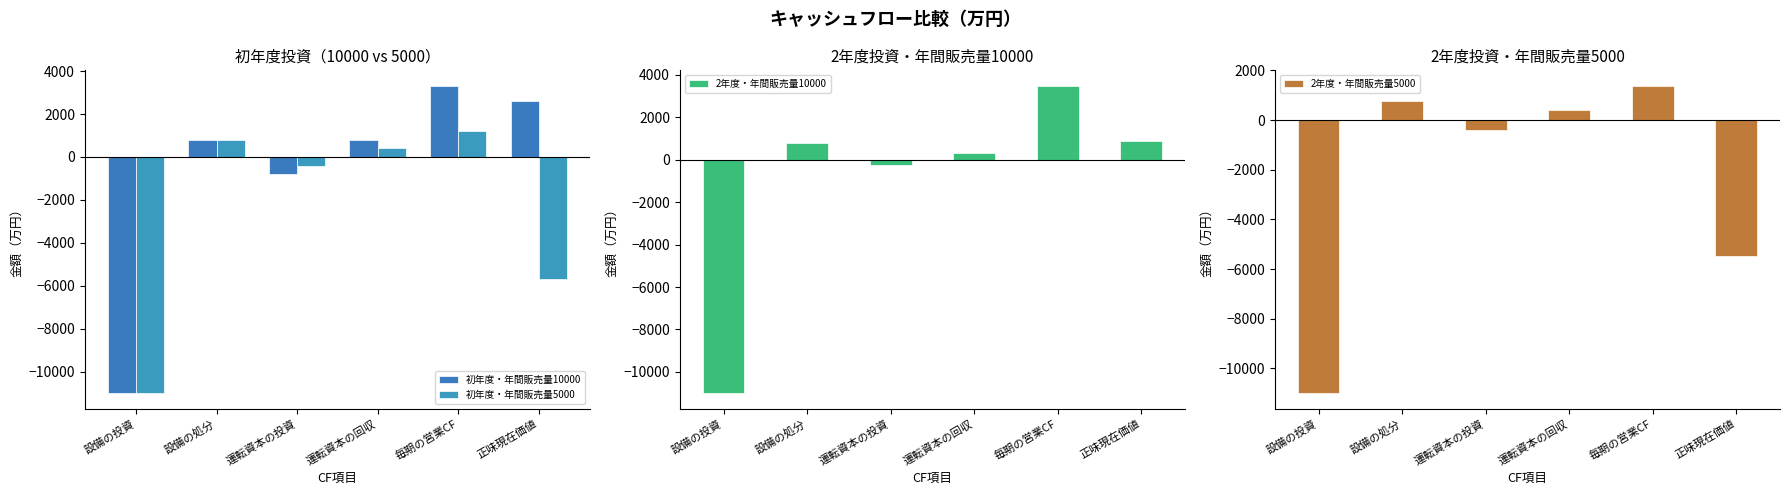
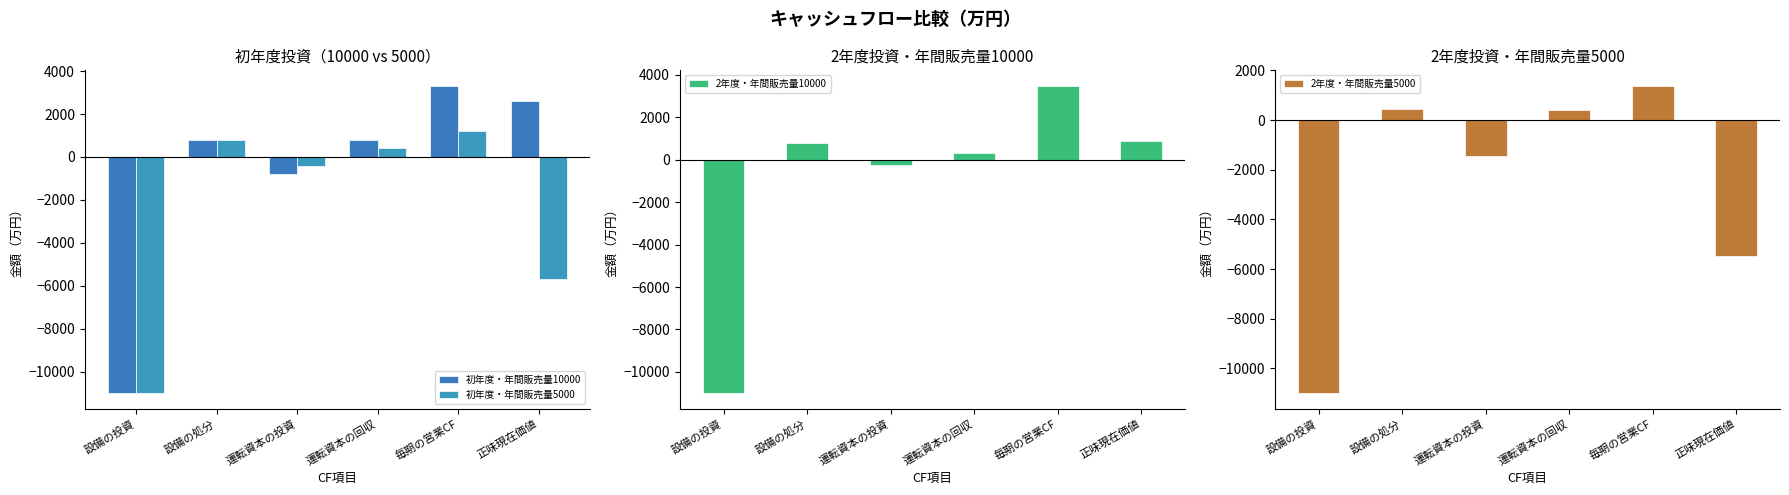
  {
    "2年度投資・年間販売量10000": {
      "設備の投資": -11000,
      "設備の処分": 800,
      "運転資本の投資": -200,
      "運転資本の回収": 300,
      "毎期の営業CF": 3500,
      "正味現在価値": 900
    },
    "2年度投資・年間販売量5000": {
      "設備の投資": -11000,
-     "設備の処分": 800,
-     "運転資本の投資": -400,
+     "設備の処分": 400,
+     "運転資本の投資": -1400,
      "運転資本の回収": 400,
      "毎期の営業CF": 1400,
      "正味現在価値": -5500
    }
  }
